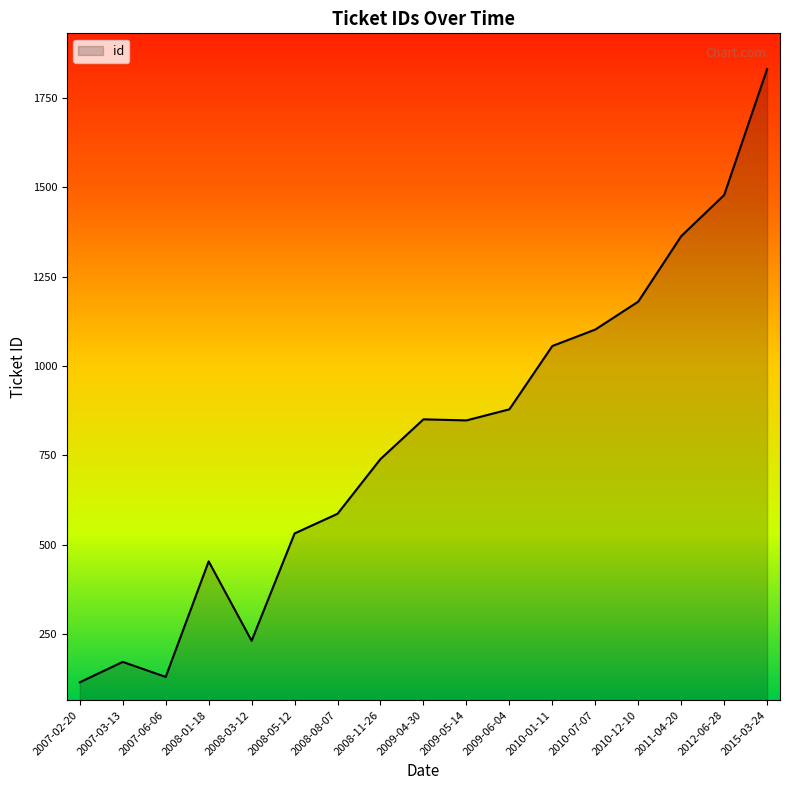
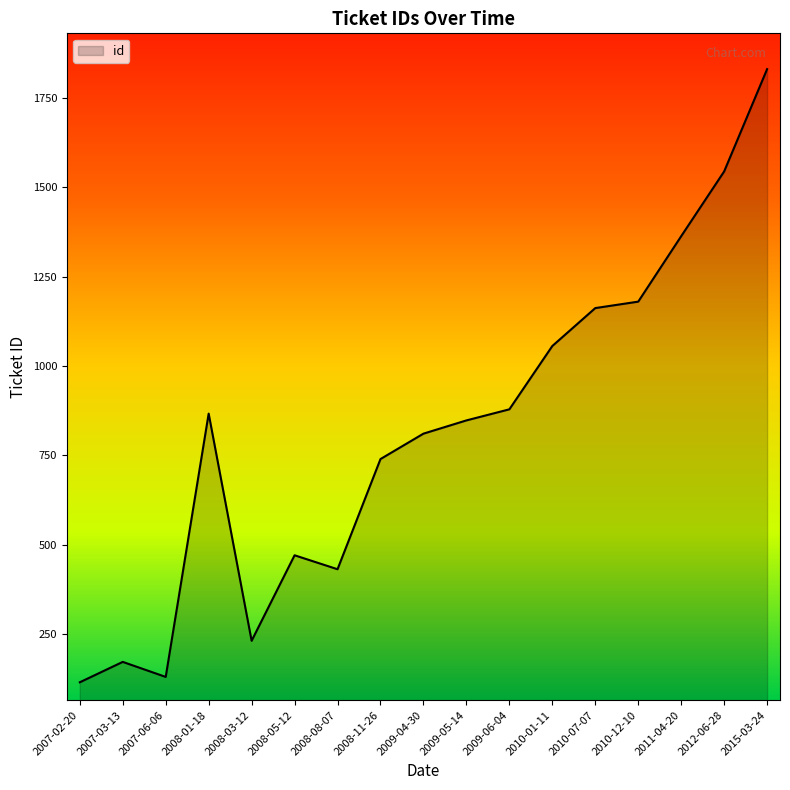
  {
    "2007-02-20": 120,
    "2007-03-13": 170,
    "2007-06-06": 130,
-   "2008-01-18": 450,
+   "2008-01-18": 870,
    "2008-03-12": 230,
-   "2008-05-12": 530,
-   "2008-08-07": 590,
+   "2008-05-12": 470,
+   "2008-08-07": 430,
    "2008-11-26": 740,
-   "2009-04-30": 850,
+   "2009-04-30": 810,
    "2009-05-14": 850,
    "2009-06-04": 880,
    "2010-01-11": 1060,
-   "2010-07-07": 1100,
+   "2010-07-07": 1160,
    "2010-12-10": 1180,
    "2011-04-20": 1360,
-   "2012-06-28": 1480,
+   "2012-06-28": 1540,
    "2015-03-24": 1830
  }
